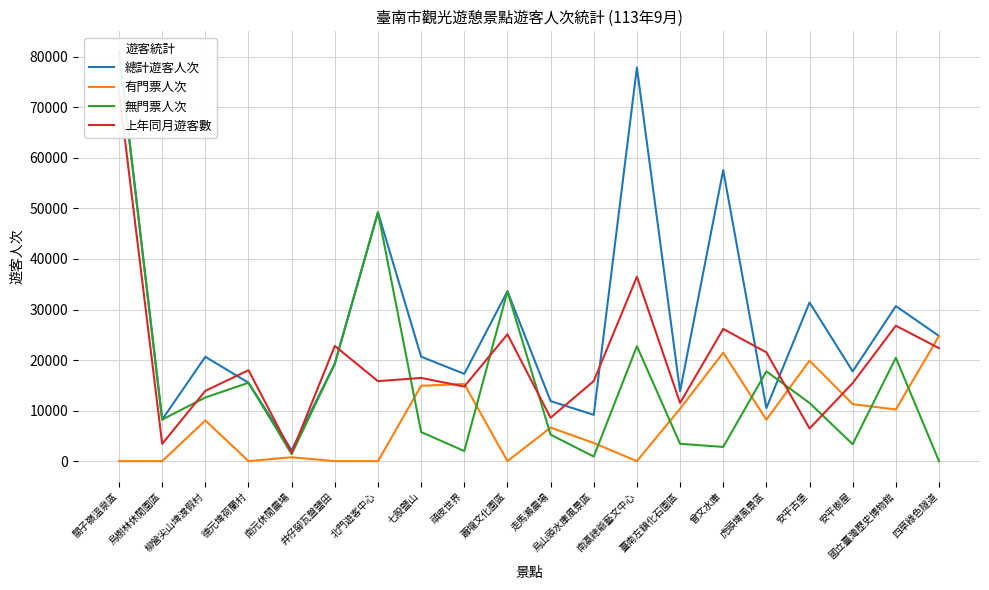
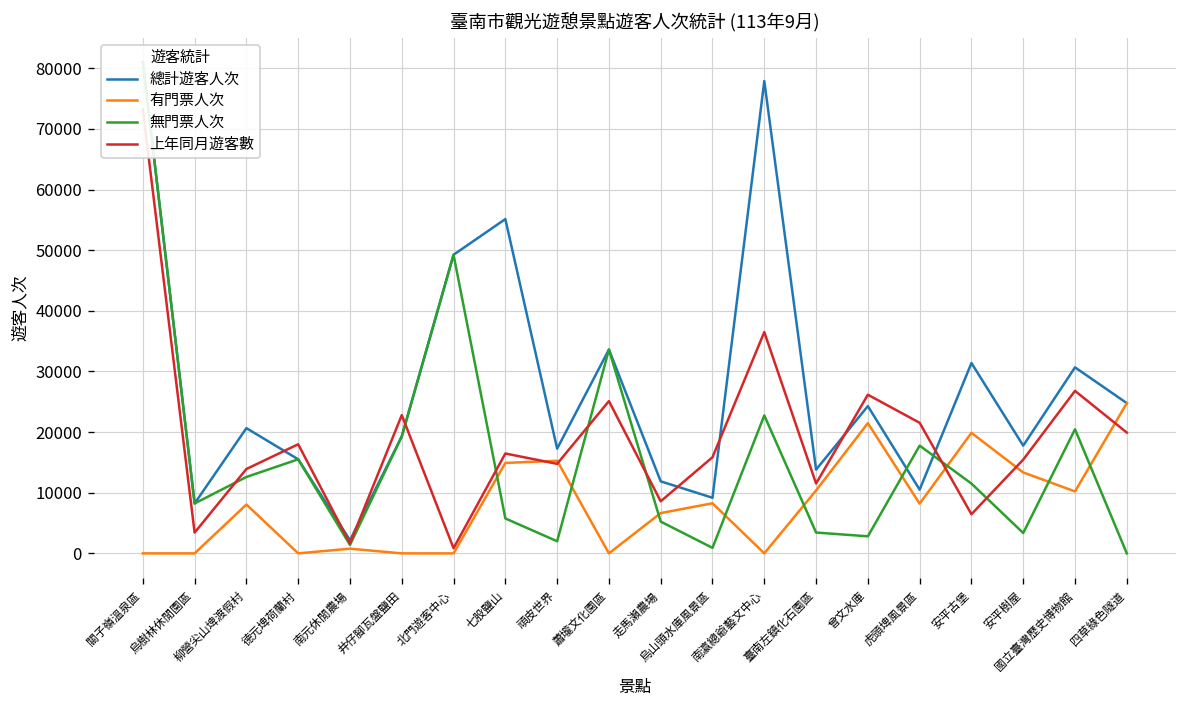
  {
    "總計遊客人次": {
      "柳營尖山埤渡假村": 21000,
      "南元休閒農場": 2000,
-     "七股鹽山": 21000,
+     "七股鹽山": 55000,
      "頑皮世界": 17000,
      "走馬瀨農場": 12000,
      "烏山頭水庫風景區": 9000,
      "南瀛總爺藝文中心": 78000,
      "臺南左鎮化石園區": 14000,
-     "曾文水庫": 58000,
+     "曾文水庫": 24000,
      "虎頭埤風景區": 11000,
      "安平古堡": 31000,
      "安平樹屋": 18000,
      "國立臺灣歷史博物館": 31000
    },
    "有門票人次": {
      "關子嶺溫泉區": 0,
      "烏樹林休閒園區": 0,
      "柳營尖山埤渡假村": 8000,
      "德元埤荷蘭村": 0,
      "南元休閒農場": 1000,
      "井仔腳瓦盤鹽田": 0,
      "北門遊客中心": 0,
      "七股鹽山": 15000,
      "蕭壠文化園區": 0,
      "走馬瀨農場": 7000,
-     "烏山頭水庫風景區": 4000,
+     "烏山頭水庫風景區": 8000,
      "南瀛總爺藝文中心": 0,
      "臺南左鎮化石園區": 10000,
      "曾文水庫": 21000,
      "虎頭埤風景區": 8000,
      "安平古堡": 20000,
-     "安平樹屋": 11000,
+     "安平樹屋": 13000,
      "國立臺灣歷史博物館": 10000
    },
    "無門票人次": {
      "柳營尖山埤渡假村": 13000,
      "七股鹽山": 6000,
      "頑皮世界": 2000,
      "走馬瀨農場": 5000,
      "烏山頭水庫風景區": 1000,
      "南瀛總爺藝文中心": 23000,
      "臺南左鎮化石園區": 3000,
      "曾文水庫": 3000,
      "虎頭埤風景區": 18000,
      "安平古堡": 12000,
      "安平樹屋": 3000,
      "國立臺灣歷史博物館": 20000,
      "四草綠色隧道": 0
    },
    "上年同月遊客數": {
      "烏樹林休閒園區": 3000,
      "柳營尖山埤渡假村": 14000,
      "德元埤荷蘭村": 18000,
      "井仔腳瓦盤鹽田": 23000,
-     "北門遊客中心": 16000,
+     "北門遊客中心": 1000,
      "七股鹽山": 16000,
      "蕭壠文化園區": 25000,
      "走馬瀨農場": 9000,
      "烏山頭水庫風景區": 16000,
      "南瀛總爺藝文中心": 36000,
      "臺南左鎮化石園區": 12000,
      "曾文水庫": 26000,
      "虎頭埤風景區": 22000,
      "安平古堡": 6000,
      "安平樹屋": 15000,
      "國立臺灣歷史博物館": 27000,
-     "四草綠色隧道": 22000
+     "四草綠色隧道": 20000
    }
  }
